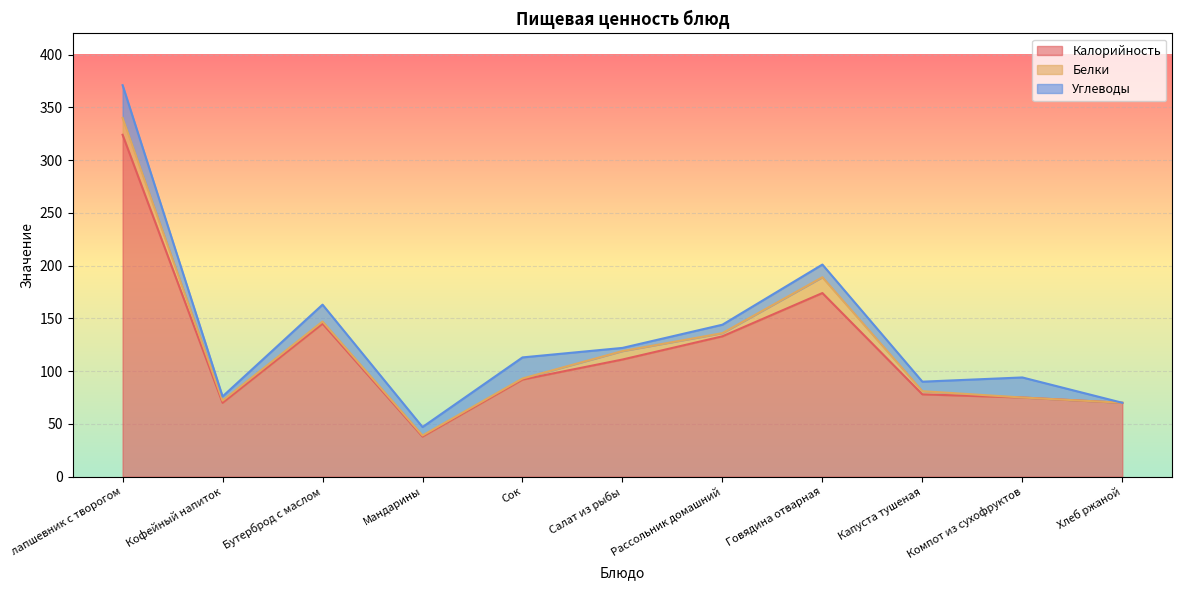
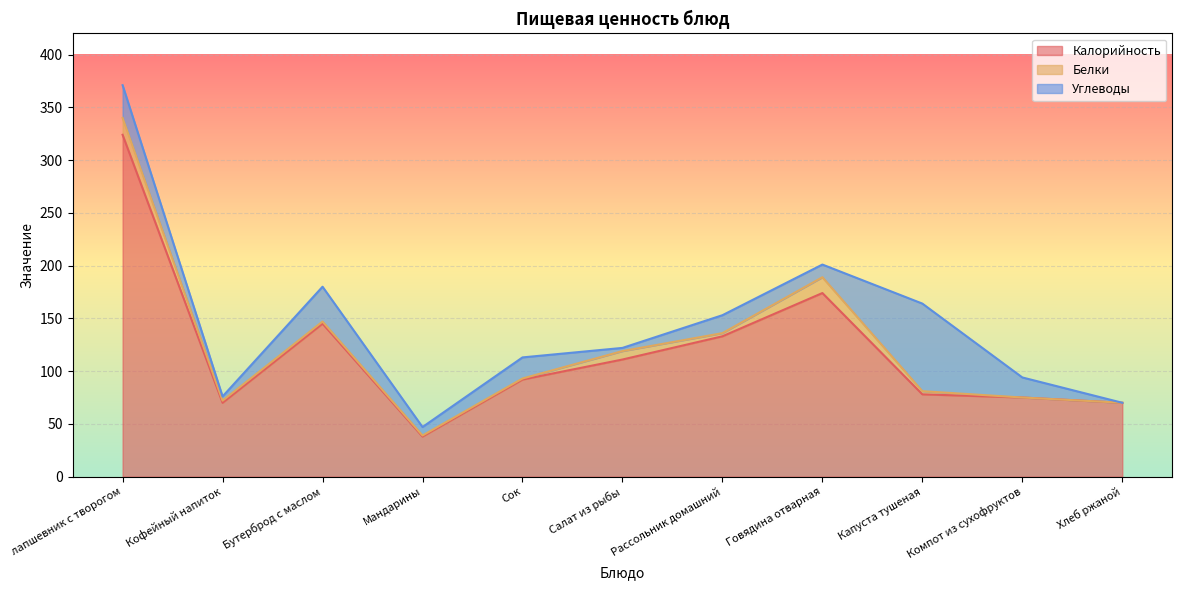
  {
    "Калорийность": {
      "лапшевник с творогом": 324,
      "Салат из рыбы": 111,
      "Рассольник домашний": 133,
      "Говядина отварная": 174,
      "Капуста тушеная": 78
    },
    "Белки": {
      "лапшевник с творогом": 16,
      "Салат из рыбы": 8,
      "Рассольник домашний": 3,
      "Говядина отварная": 15,
      "Капуста тушеная": 3
    },
    "Углеводы": {
      "лапшевник с творогом": 31,
      "Кофейный напиток": 4,
-     "Бутерброд с маслом": 16,
+     "Бутерброд с маслом": 33,
      "Мандарины": 8,
      "Сок": 20,
      "Салат из рыбы": 3,
-     "Рассольник домашний": 8,
+     "Рассольник домашний": 17,
      "Говядина отварная": 12,
-     "Капуста тушеная": 9,
+     "Капуста тушеная": 83,
      "Компот из сухофруктов": 19
    }
  }
